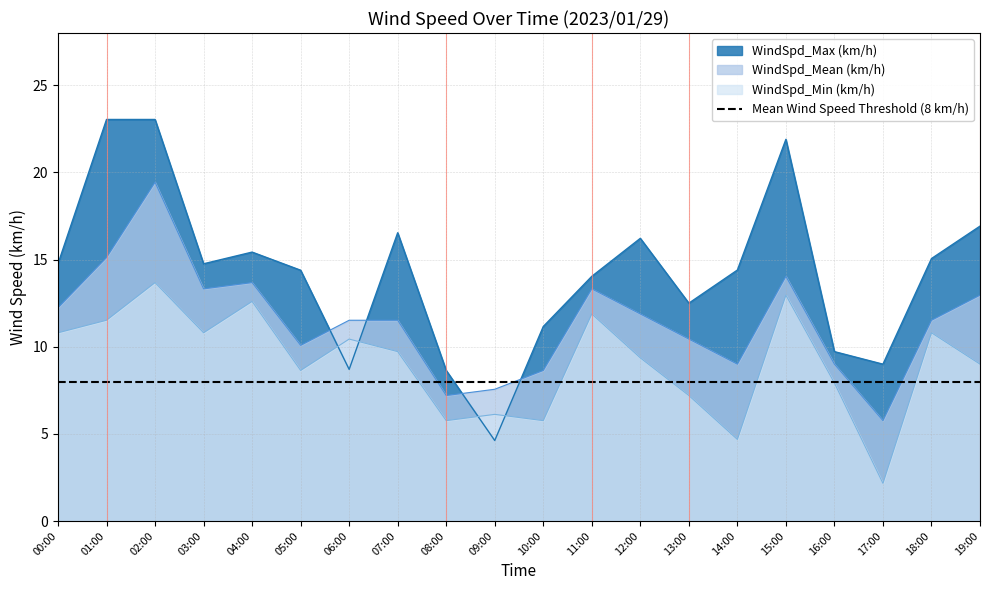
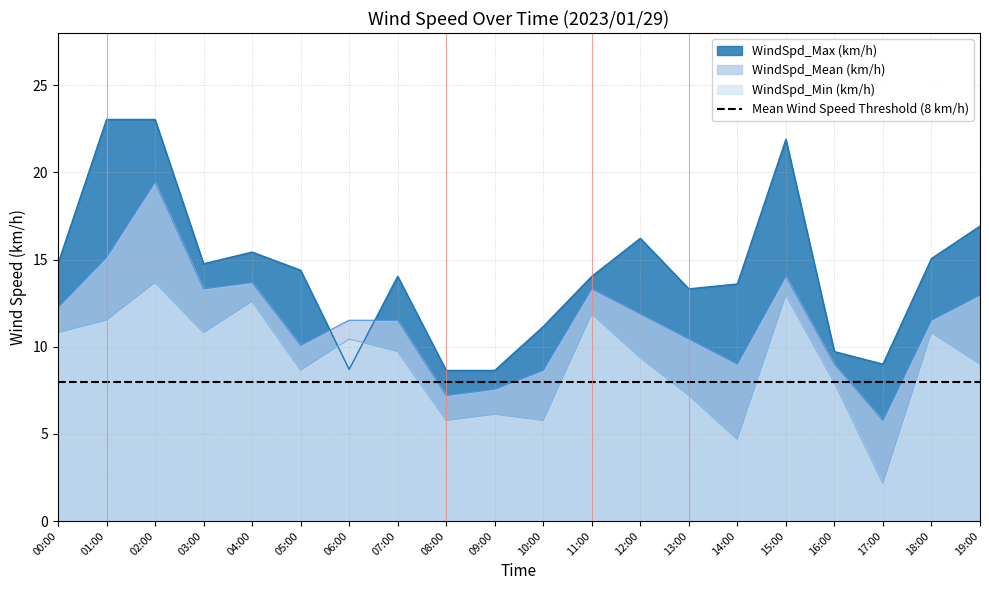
  {
    "WindSpd_Max (km/h)": {
      "00:00": 14.8,
      "01:00": 23.0,
      "02:00": 23.0,
      "03:00": 14.8,
      "04:00": 15.4,
      "05:00": 14.4,
      "06:00": 8.7,
-     "07:00": 16.5,
+     "07:00": 14.0,
      "08:00": 8.6,
-     "09:00": 4.6,
+     "09:00": 8.6,
      "10:00": 11.2,
      "11:00": 14.0,
      "12:00": 16.2,
-     "13:00": 12.5,
-     "14:00": 14.4,
+     "13:00": 13.3,
+     "14:00": 13.6,
      "15:00": 21.9,
      "16:00": 9.7,
      "17:00": 9.0,
      "18:00": 15.1,
      "19:00": 16.9
    }
  }
